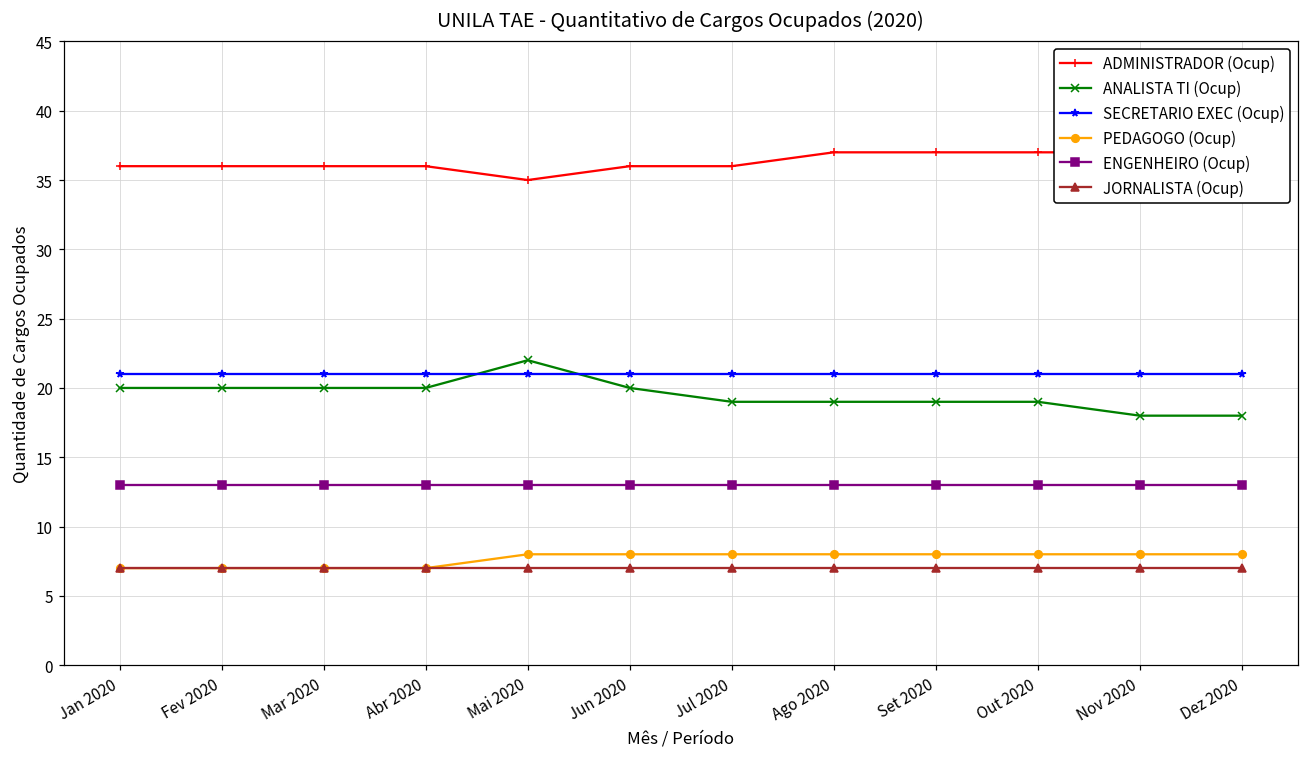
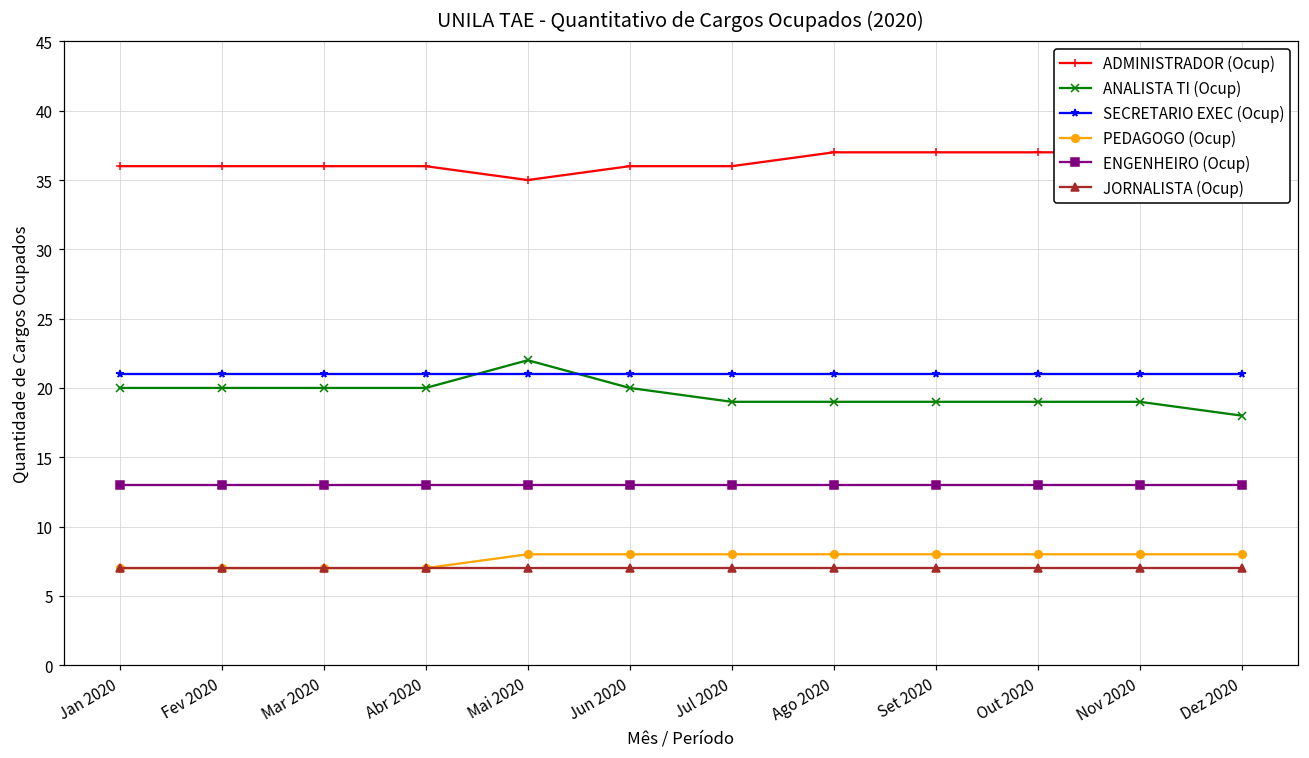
  {
    "ADMINISTRADOR (Ocup)": {
      "Jan 2020": 36,
      "Fev 2020": 36,
      "Mar 2020": 36,
      "Abr 2020": 36,
      "Mai 2020": 35,
      "Jun 2020": 36,
      "Jul 2020": 36,
      "Ago 2020": 37,
      "Set 2020": 37,
      "Out 2020": 37
    },
    "ANALISTA TI (Ocup)": {
      "Jan 2020": 20,
      "Fev 2020": 20,
      "Mar 2020": 20,
      "Abr 2020": 20,
      "Mai 2020": 22,
      "Jun 2020": 20,
      "Jul 2020": 19,
      "Ago 2020": 19,
      "Set 2020": 19,
      "Out 2020": 19,
-     "Nov 2020": 18,
+     "Nov 2020": 19,
      "Dez 2020": 18
    },
    "SECRETARIO EXEC (Ocup)": {
      "Jan 2020": 21,
      "Fev 2020": 21,
      "Mar 2020": 21,
      "Abr 2020": 21,
      "Mai 2020": 21,
      "Jun 2020": 21,
      "Jul 2020": 21,
      "Ago 2020": 21,
      "Set 2020": 21,
      "Out 2020": 21,
      "Nov 2020": 21,
      "Dez 2020": 21
    },
    "PEDAGOGO (Ocup)": {
      "Mai 2020": 8,
      "Jun 2020": 8,
      "Jul 2020": 8,
      "Ago 2020": 8,
      "Set 2020": 8,
      "Out 2020": 8,
      "Nov 2020": 8,
      "Dez 2020": 8
    },
    "ENGENHEIRO (Ocup)": {
      "Jan 2020": 13,
      "Fev 2020": 13,
      "Mar 2020": 13,
      "Abr 2020": 13,
      "Mai 2020": 13,
      "Jun 2020": 13,
      "Jul 2020": 13,
      "Ago 2020": 13,
      "Set 2020": 13,
      "Out 2020": 13,
      "Nov 2020": 13,
      "Dez 2020": 13
    },
    "JORNALISTA (Ocup)": {
      "Mai 2020": 7,
      "Jun 2020": 7,
      "Jul 2020": 7,
      "Ago 2020": 7,
      "Set 2020": 7,
      "Out 2020": 7,
      "Nov 2020": 7,
      "Dez 2020": 7
    }
  }
